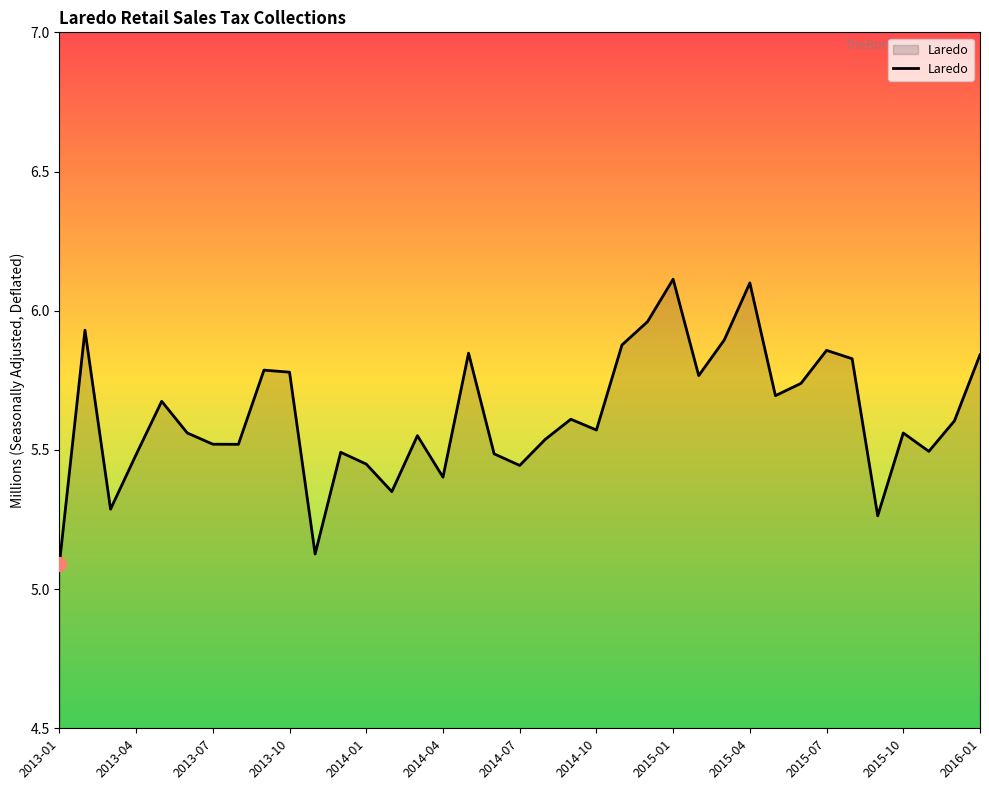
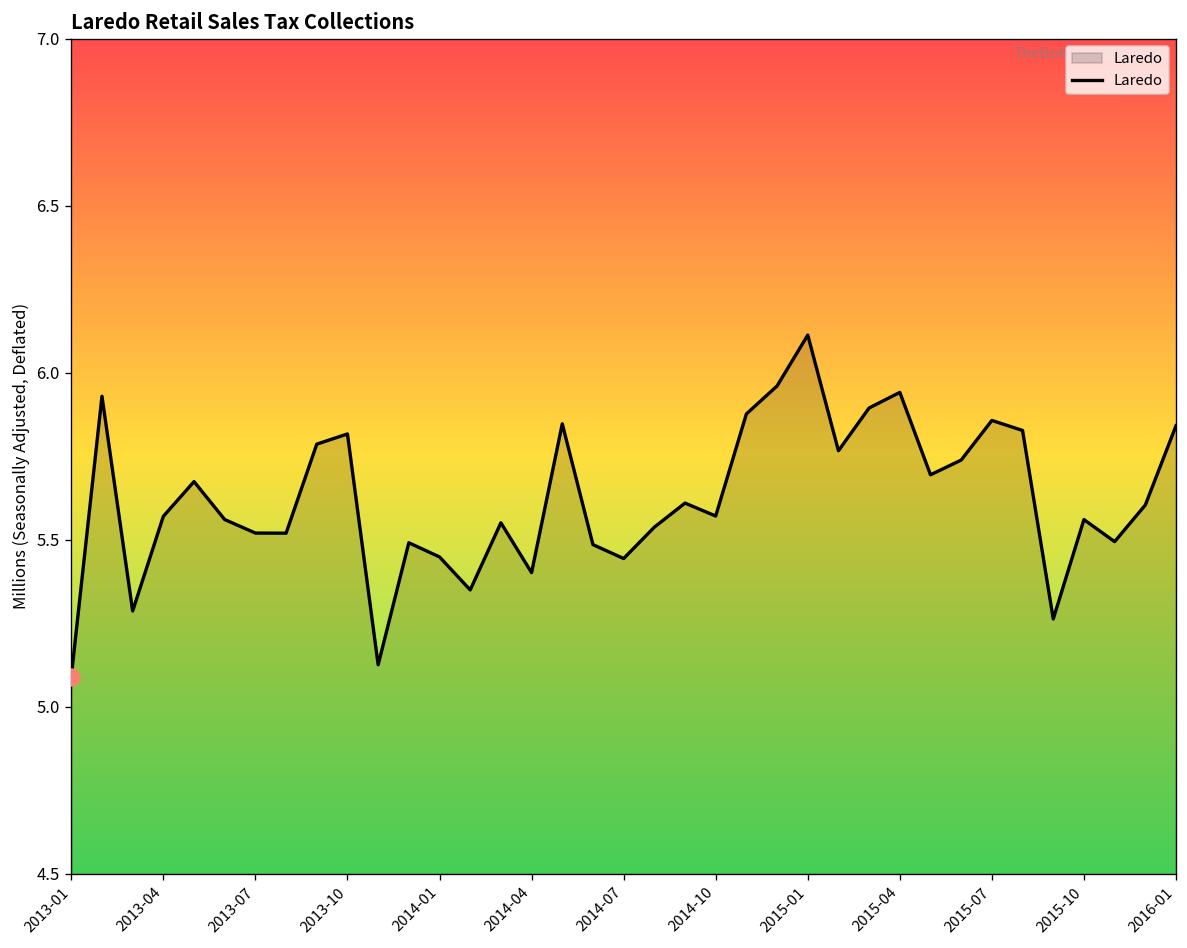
  {
    "Laredo": {
-     "2013-04": 5.48,
+     "2013-04": 5.57,
      "2013-07": 5.52,
-     "2013-10": 5.78,
+     "2013-10": 5.82,
      "2014-01": 5.45,
      "2014-04": 5.40,
      "2014-07": 5.44,
      "2014-10": 5.57,
      "2015-01": 6.11,
-     "2015-04": 6.10,
+     "2015-04": 5.94,
      "2015-07": 5.86,
      "2015-10": 5.56,
      "2016-01": 5.84
    }
  }
